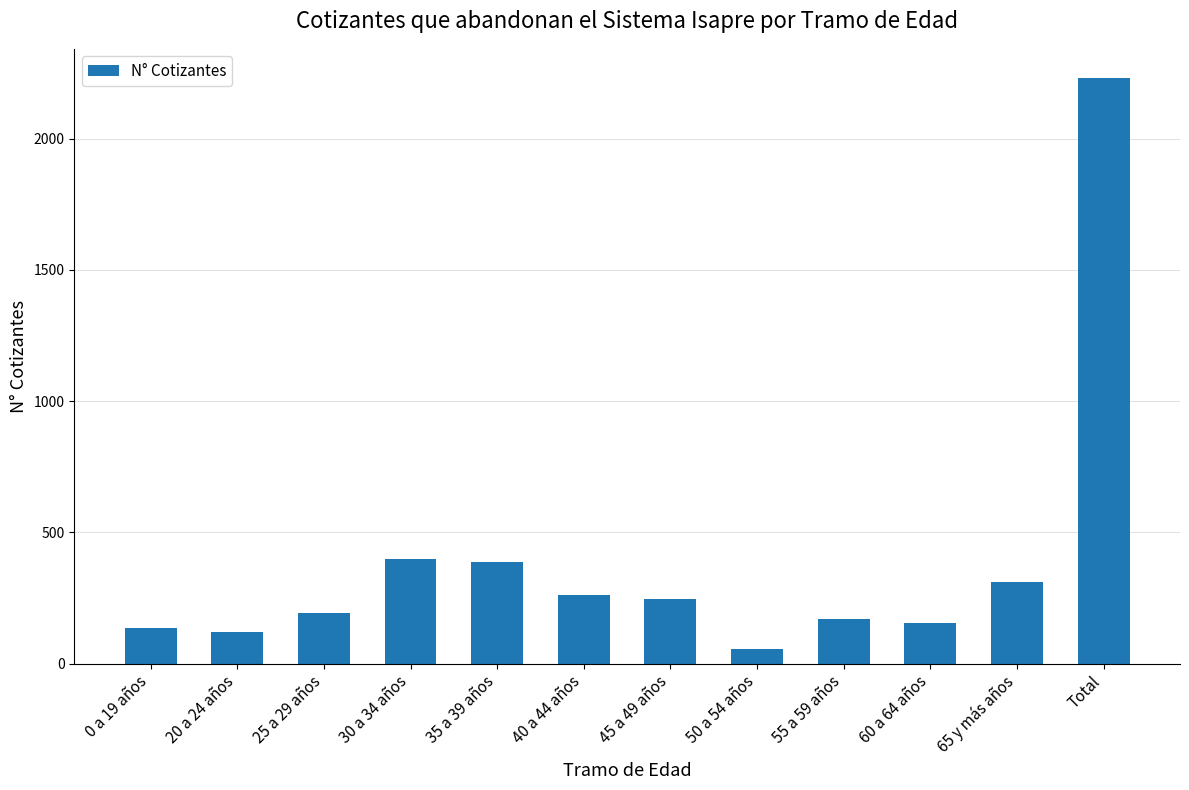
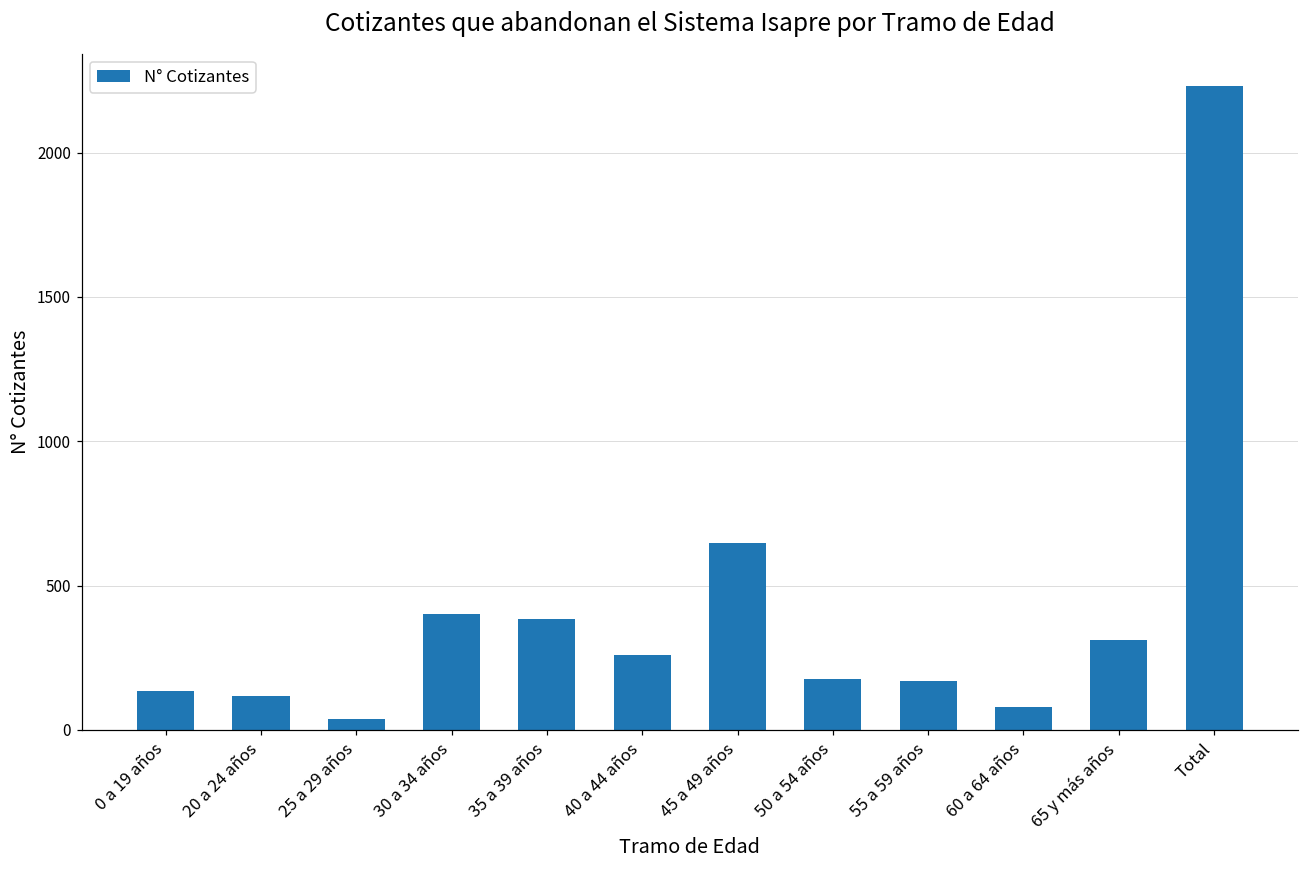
  {
    "0 a 19 años": 140,
    "20 a 24 años": 120,
-   "25 a 29 años": 190,
+   "25 a 29 años": 40,
    "30 a 34 años": 400,
    "35 a 39 años": 390,
    "40 a 44 años": 260,
-   "45 a 49 años": 250,
-   "50 a 54 años": 60,
+   "45 a 49 años": 650,
+   "50 a 54 años": 180,
    "55 a 59 años": 170,
-   "60 a 64 años": 160,
+   "60 a 64 años": 80,
    "65 y más años": 310,
    "Total": 2230
  }
